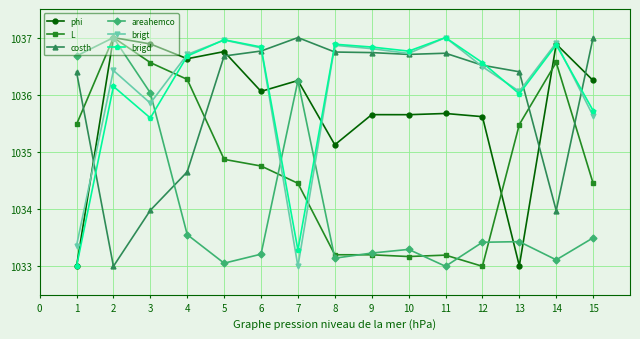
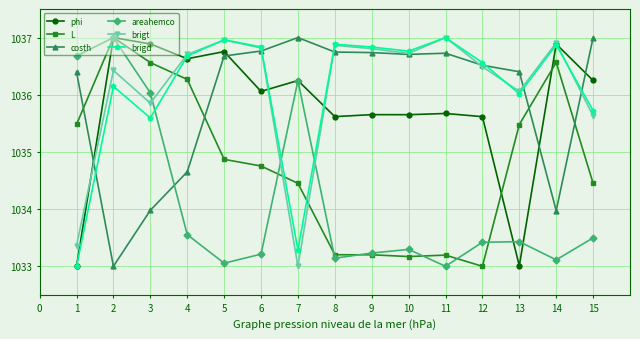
  {
    "phi": {
      "4": 1036.6,
      "5": 1036.8,
      "6": 1036.1,
-     "8": 1035.1,
+     "8": 1035.6,
      "9": 1035.7,
      "10": 1035.7,
      "11": 1035.7,
      "12": 1035.6,
      "13": 1033.0,
      "15": 1036.2
    },
    "brigt": {
      "1": 1033.4,
      "2": 1036.4,
      "3": 1035.9,
      "7": 1033.0,
      "15": 1035.6
    },
    "brigd": {
      "2": 1036.1,
      "3": 1035.6,
      "7": 1033.3,
      "12": 1036.6,
      "15": 1035.7
    }
  }
